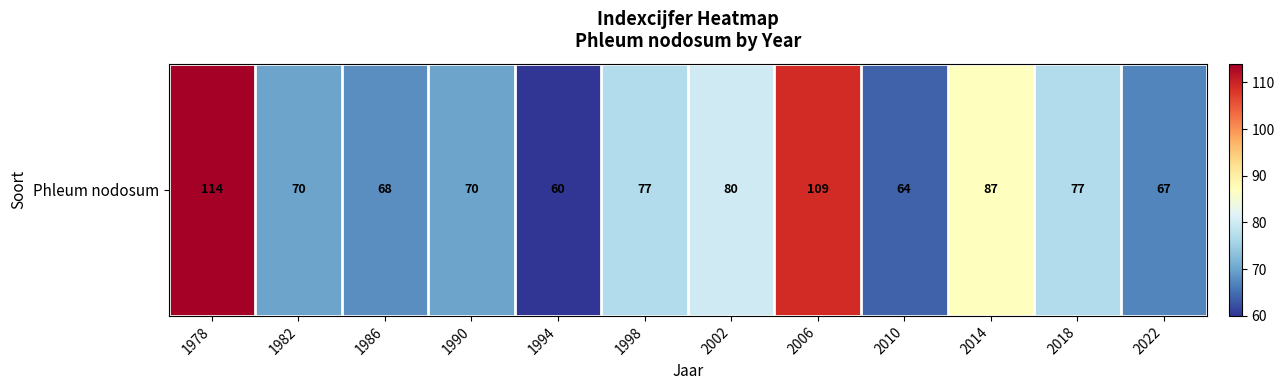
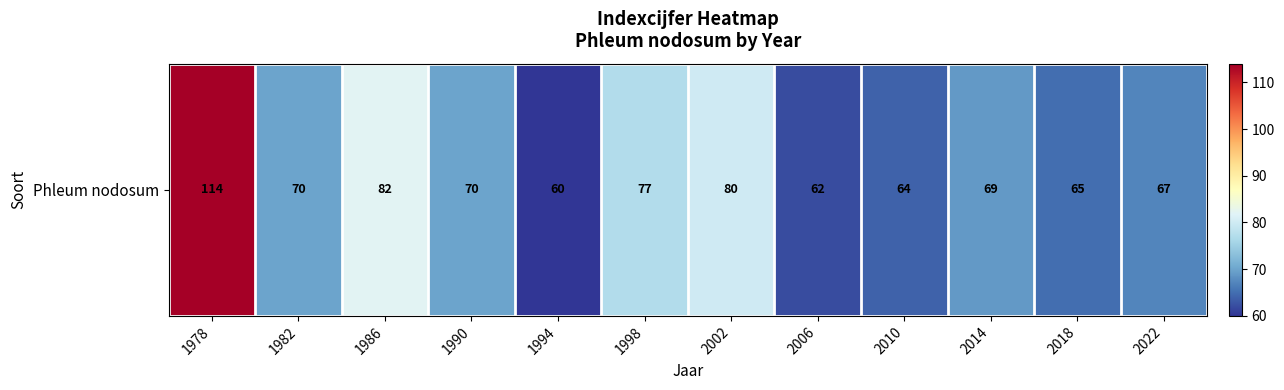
  {
    "Phleum nodosum": {
      "1978": 114,
      "1982": 70,
-     "1986": 68,
+     "1986": 82,
      "1990": 70,
      "1994": 60,
      "1998": 77,
      "2002": 80,
-     "2006": 109,
+     "2006": 62,
      "2010": 64,
-     "2014": 87,
-     "2018": 77,
+     "2014": 69,
+     "2018": 65,
      "2022": 67
    }
  }
